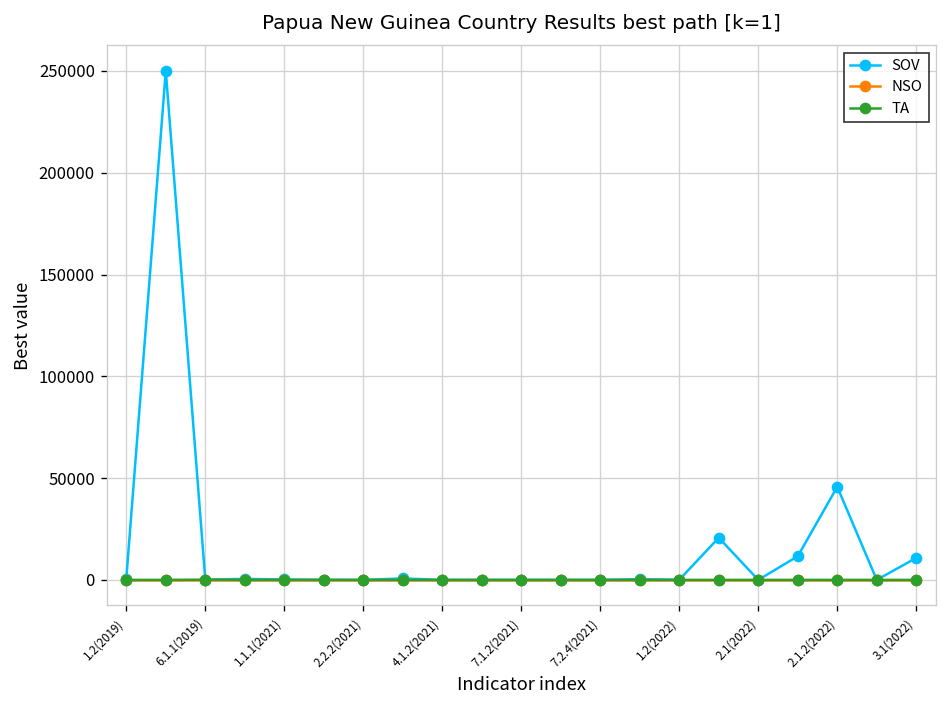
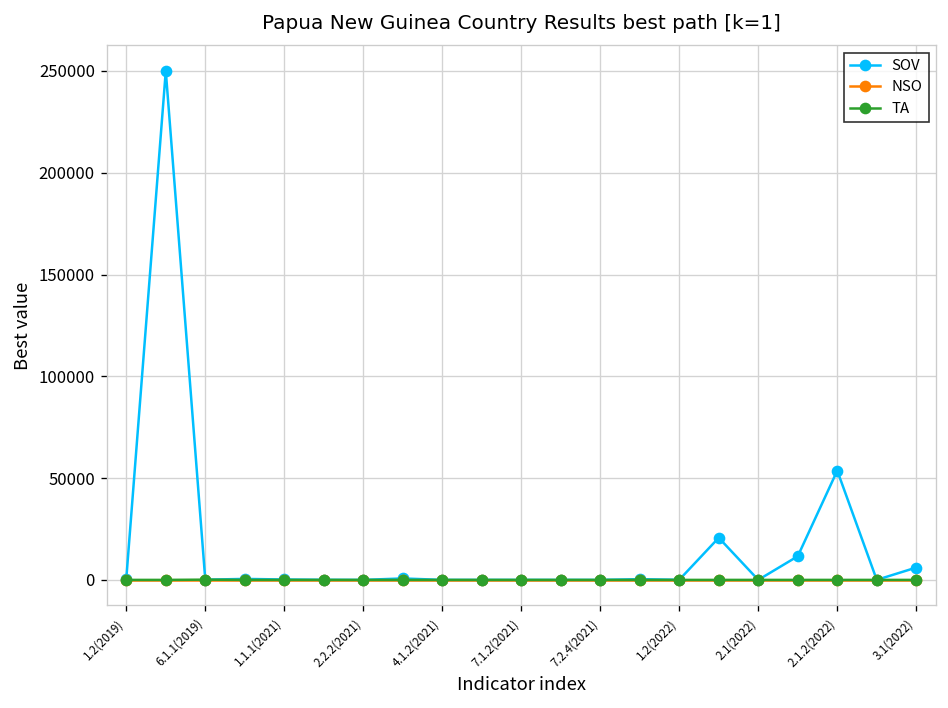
  {
    "SOV": {
-     "2.1.2(2022)": 46000,
-     "3.1(2022)": 11000
+     "2.1.2(2022)": 54000,
+     "3.1(2022)": 6000
    },
    "TA": {
      "2.1.2(2022)": 0,
      "3.1(2022)": 0
    }
  }
